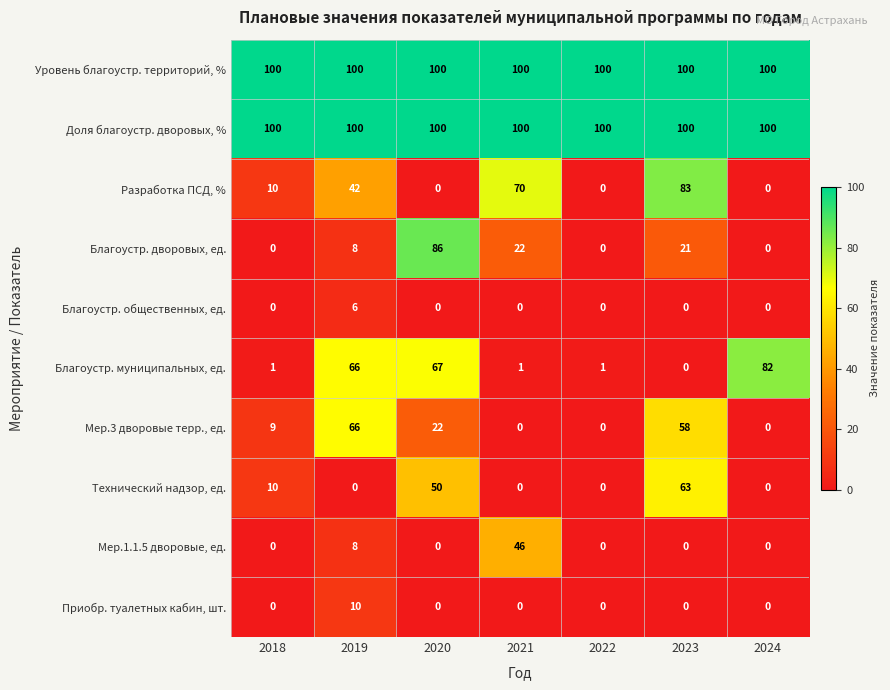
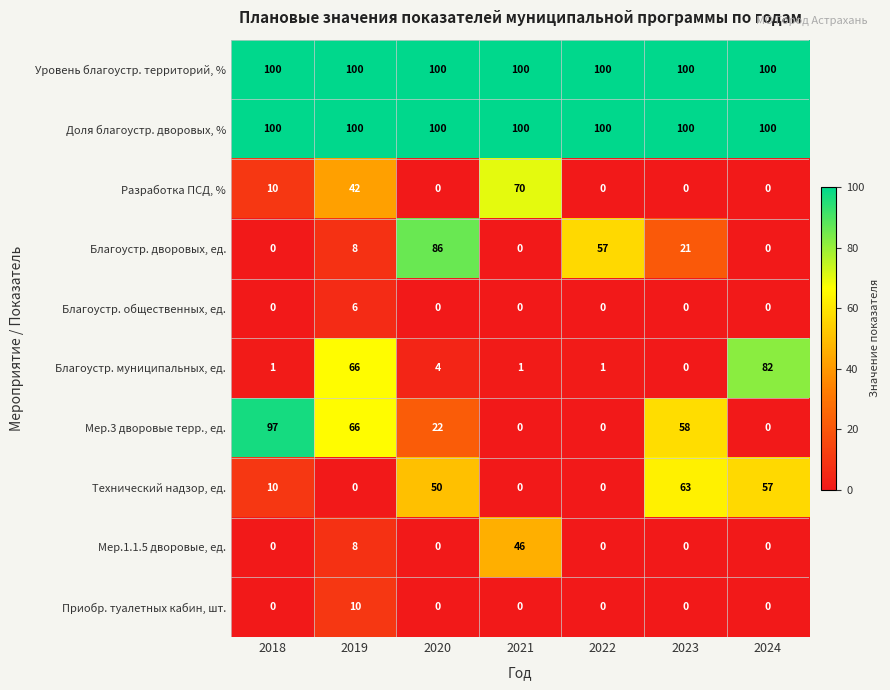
  {
    "Уровень благоустр. территорий, %": {
      "2018": 100,
      "2019": 100,
      "2020": 100,
      "2021": 100,
      "2022": 100,
      "2023": 100,
      "2024": 100
    },
    "Доля благоустр. дворовых, %": {
      "2018": 100,
      "2019": 100,
      "2020": 100,
      "2021": 100,
      "2022": 100,
      "2023": 100,
      "2024": 100
    },
    "Разработка ПСД, %": {
      "2018": 10,
      "2019": 42,
      "2020": 0,
      "2021": 70,
      "2022": 0,
-     "2023": 83,
+     "2023": 0,
      "2024": 0
    },
    "Благоустр. дворовых, ед.": {
      "2018": 0,
      "2019": 8,
      "2020": 86,
-     "2021": 22,
-     "2022": 0,
+     "2021": 0,
+     "2022": 57,
      "2023": 21,
      "2024": 0
    },
    "Благоустр. общественных, ед.": {
      "2018": 0,
      "2019": 6,
      "2020": 0,
      "2021": 0,
      "2022": 0,
      "2023": 0,
      "2024": 0
    },
    "Благоустр. муниципальных, ед.": {
      "2018": 1,
      "2019": 66,
-     "2020": 67,
+     "2020": 4,
      "2021": 1,
      "2022": 1,
      "2023": 0,
      "2024": 82
    },
    "Мер.3 дворовые терр., ед.": {
-     "2018": 9,
+     "2018": 97,
      "2019": 66,
      "2020": 22,
      "2021": 0,
      "2022": 0,
      "2023": 58,
      "2024": 0
    },
    "Технический надзор, ед.": {
      "2018": 10,
      "2019": 0,
      "2020": 50,
      "2021": 0,
      "2022": 0,
      "2023": 63,
-     "2024": 0
+     "2024": 57
    },
    "Мер.1.1.5 дворовые, ед.": {
      "2018": 0,
      "2019": 8,
      "2020": 0,
      "2021": 46,
      "2022": 0,
      "2023": 0,
      "2024": 0
    },
    "Приобр. туалетных кабин, шт.": {
      "2018": 0,
      "2019": 10,
      "2020": 0,
      "2021": 0,
      "2022": 0,
      "2023": 0,
      "2024": 0
    }
  }
